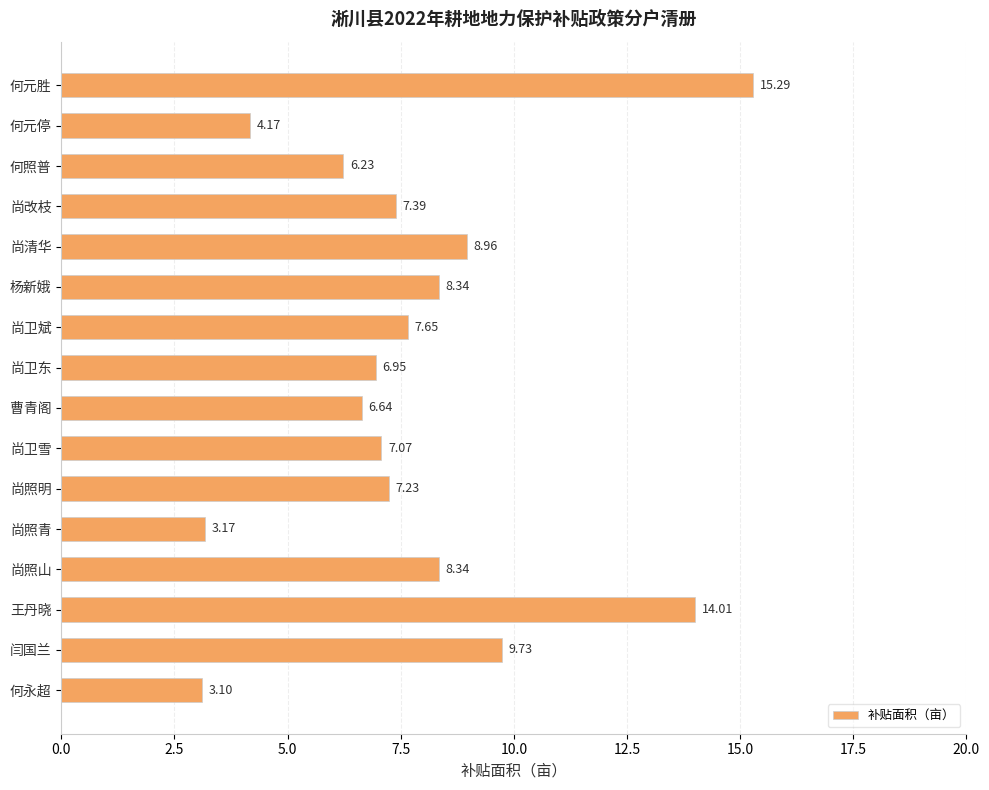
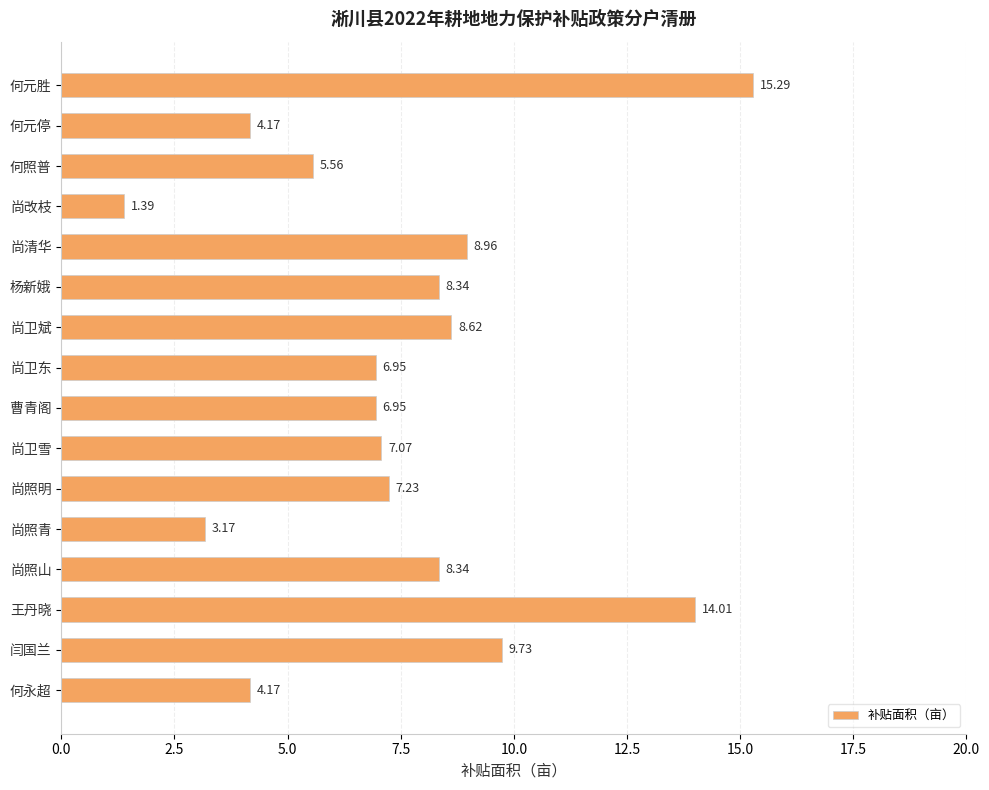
  {
    "何元胜": 15.29,
    "何元停": 4.17,
-   "何照普": 6.23,
-   "尚改枝": 7.39,
+   "何照普": 5.56,
+   "尚改枝": 1.39,
    "尚清华": 8.96,
    "杨新娥": 8.34,
-   "尚卫斌": 7.65,
+   "尚卫斌": 8.62,
    "尚卫东": 6.95,
-   "曹青阁": 6.64,
+   "曹青阁": 6.95,
    "尚卫雪": 7.07,
    "尚照明": 7.23,
    "尚照青": 3.17,
    "尚照山": 8.34,
    "王丹晓": 14.01,
    "闫国兰": 9.73,
-   "何永超": 3.10
+   "何永超": 4.17
  }
